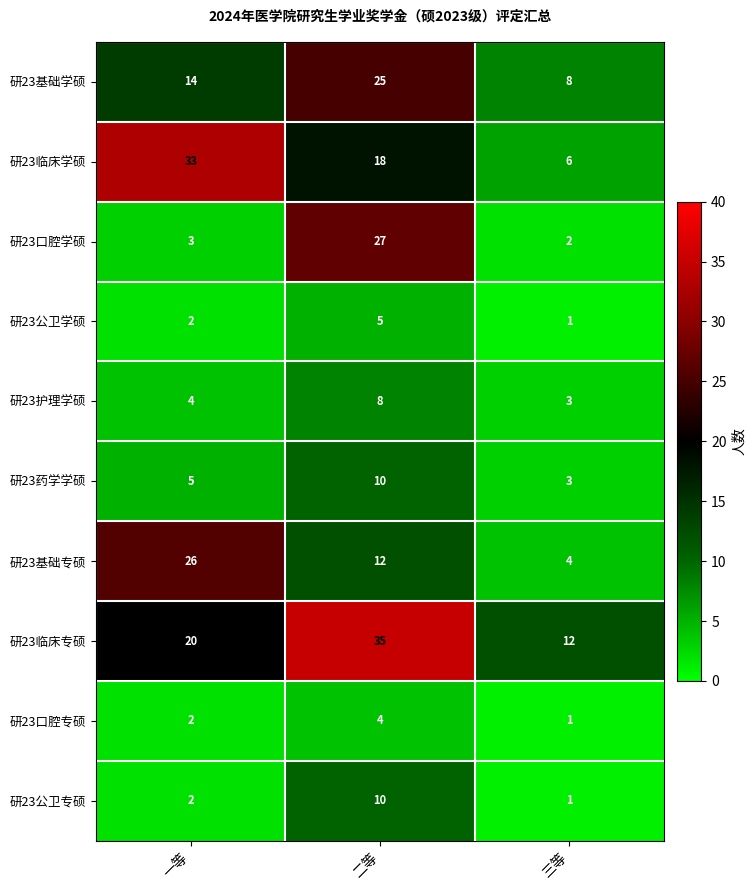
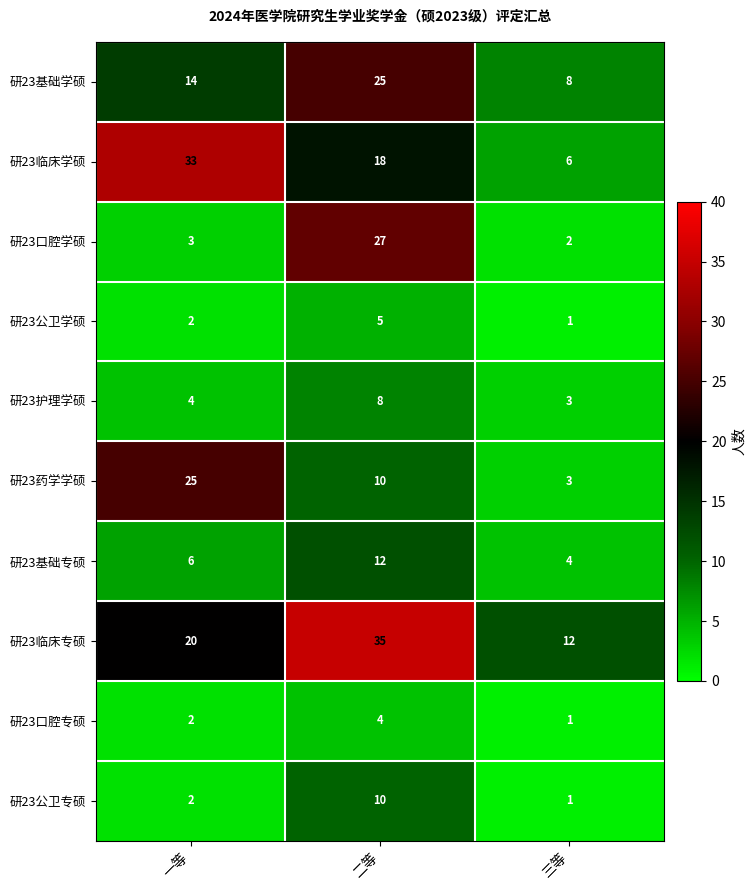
  {
    "研23基础学硕": {
      "一等": 14,
      "二等": 25,
      "三等": 8
    },
    "研23临床学硕": {
      "一等": 33,
      "二等": 18,
      "三等": 6
    },
    "研23口腔学硕": {
      "一等": 3,
      "二等": 27,
      "三等": 2
    },
    "研23公卫学硕": {
      "一等": 2,
      "二等": 5,
      "三等": 1
    },
    "研23护理学硕": {
      "一等": 4,
      "二等": 8,
      "三等": 3
    },
    "研23药学学硕": {
-     "一等": 5,
+     "一等": 25,
      "二等": 10,
      "三等": 3
    },
    "研23基础专硕": {
-     "一等": 26,
+     "一等": 6,
      "二等": 12,
      "三等": 4
    },
    "研23临床专硕": {
      "一等": 20,
      "二等": 35,
      "三等": 12
    },
    "研23口腔专硕": {
      "一等": 2,
      "二等": 4,
      "三等": 1
    },
    "研23公卫专硕": {
      "一等": 2,
      "二等": 10,
      "三等": 1
    }
  }
